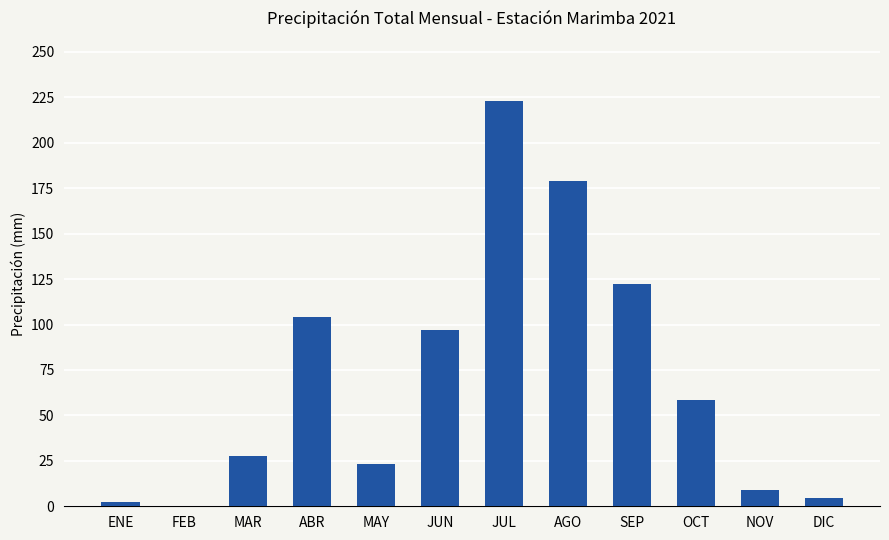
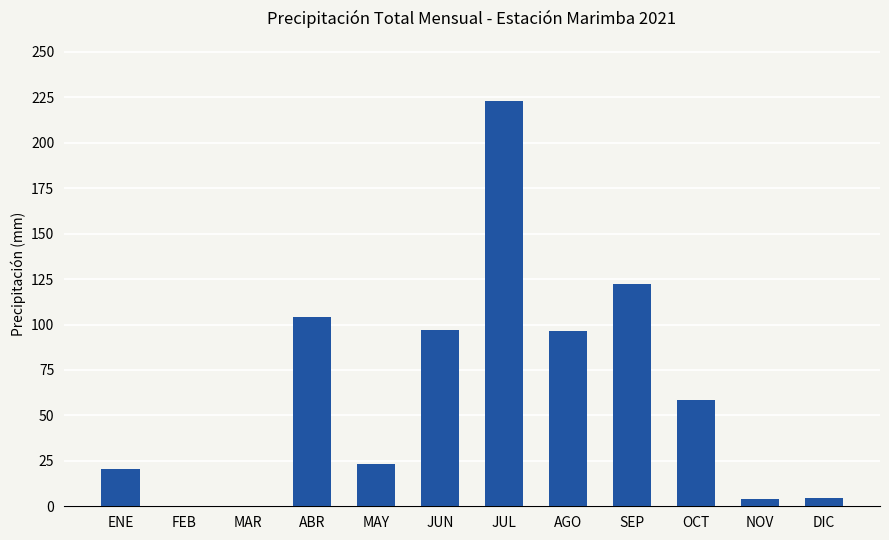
  {
-   "ENE": 2,
+   "ENE": 21,
    "FEB": 0,
-   "MAR": 28,
+   "MAR": 0,
    "ABR": 104,
    "MAY": 23,
    "JUN": 97,
    "JUL": 223,
-   "AGO": 179,
+   "AGO": 96,
    "SEP": 123,
    "OCT": 58,
-   "NOV": 9,
+   "NOV": 4,
    "DIC": 5
  }
